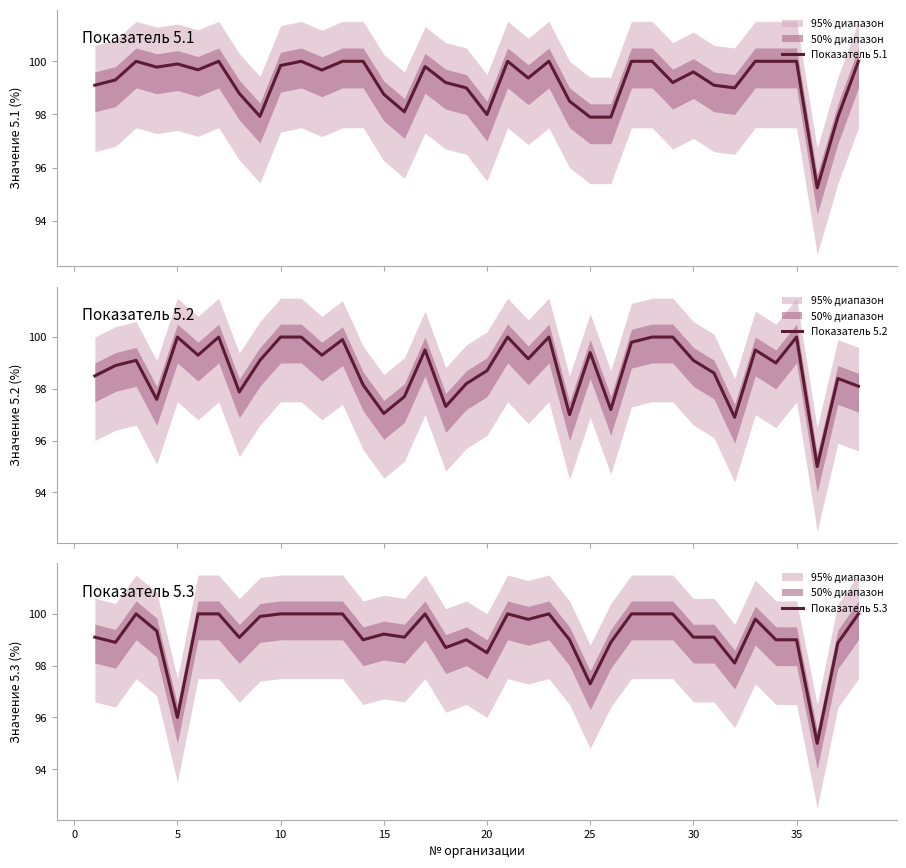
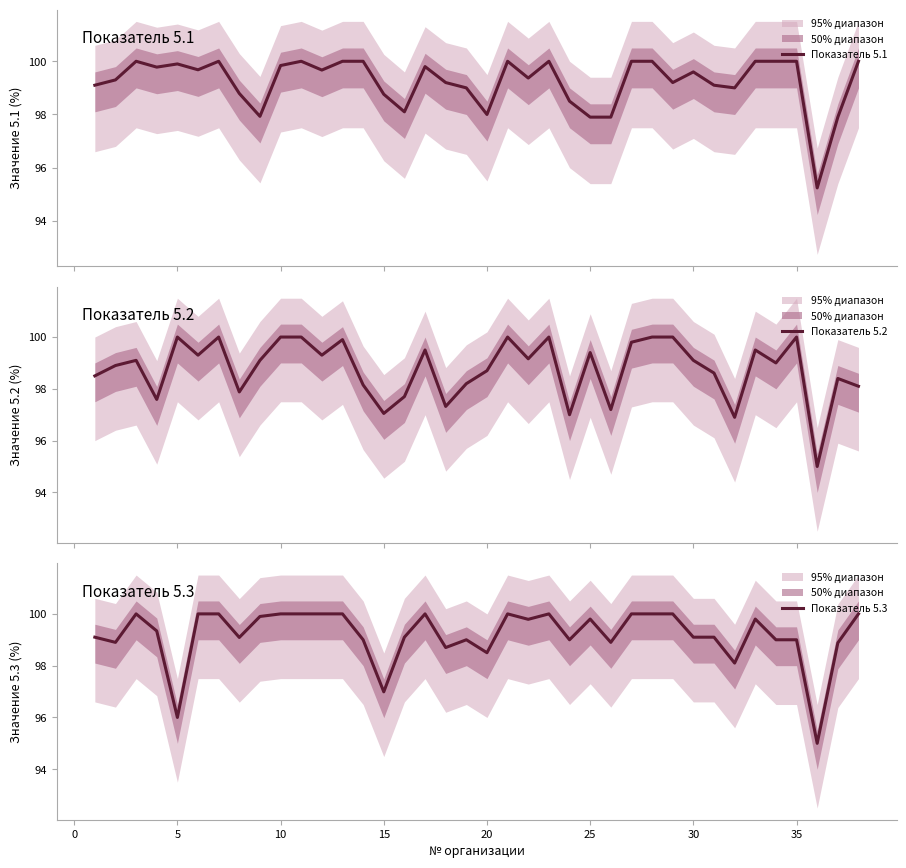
  {
    "Показатель 5.3": {
      "Показатель 5.3": {
        "5": 96.0,
        "10": 100.0,
-       "15": 99.2,
+       "15": 97.0,
        "20": 98.5,
-       "25": 97.3,
+       "25": 99.8,
        "30": 99.1,
        "35": 99.0
      }
    }
  }
